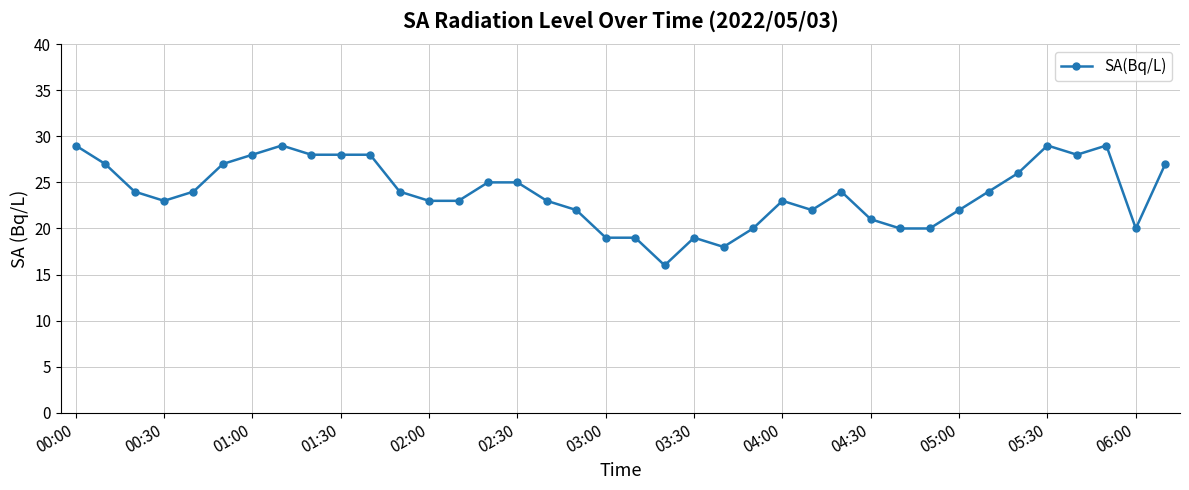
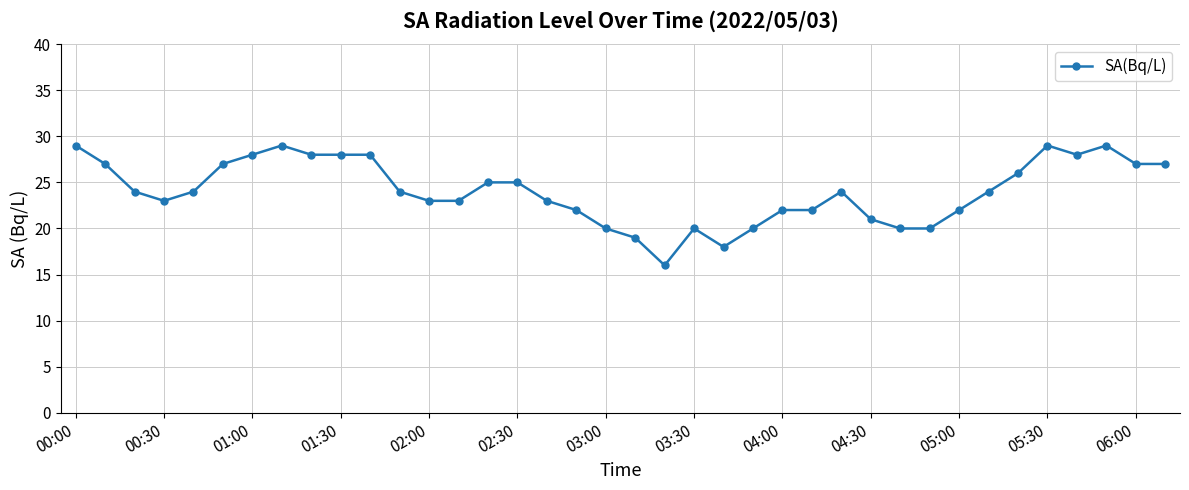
  {
    "00:00": 29,
    "00:30": 23,
    "01:00": 28,
    "01:30": 28,
    "02:00": 23,
    "02:30": 25,
-   "03:00": 19,
-   "03:30": 19,
-   "04:00": 23,
+   "03:00": 20,
+   "03:30": 20,
+   "04:00": 22,
    "04:30": 21,
    "05:00": 22,
    "05:30": 29,
-   "06:00": 20
+   "06:00": 27
  }
